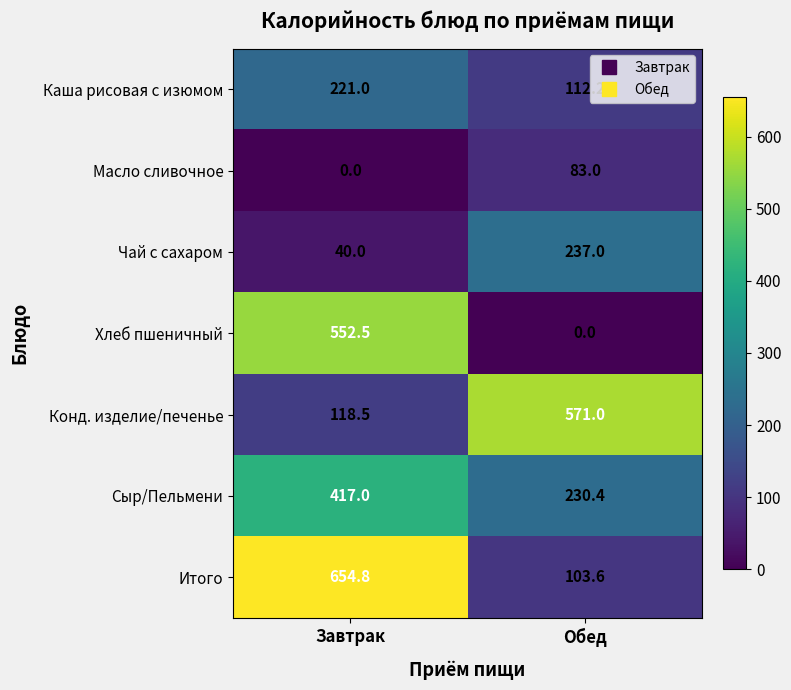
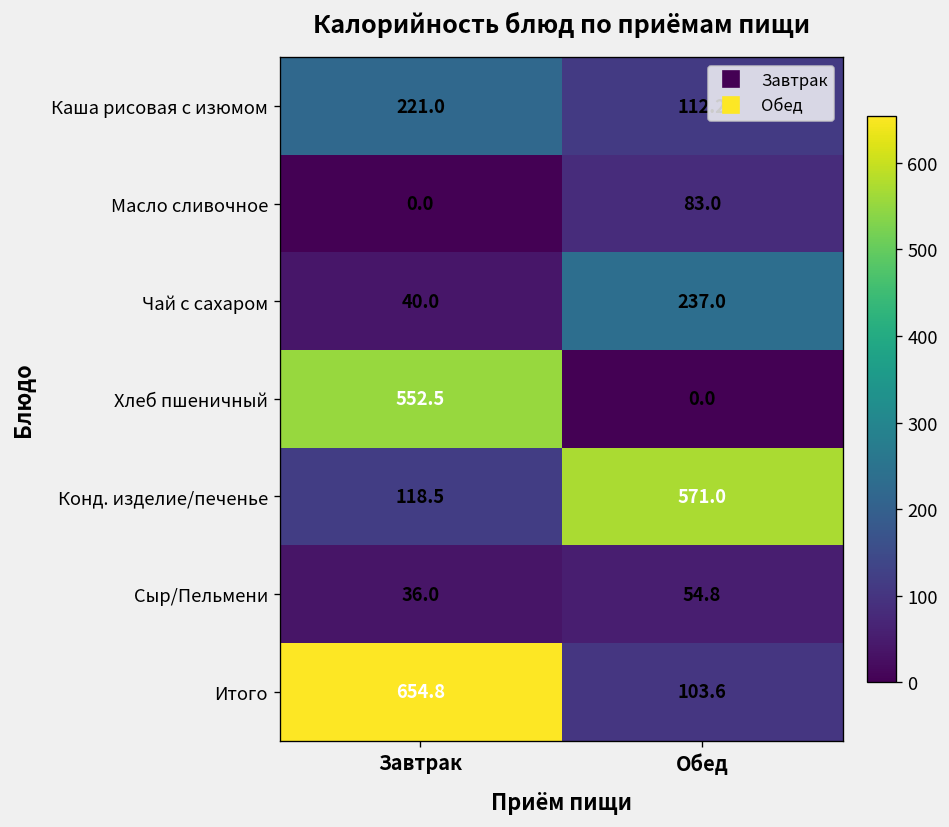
  {
    "Каша рисовая с изюмом": {
      "Завтрак": 221.0
    },
    "Масло сливочное": {
      "Завтрак": 0.0,
      "Обед": 83.0
    },
    "Чай с сахаром": {
      "Завтрак": 40.0,
      "Обед": 237.0
    },
    "Хлеб пшеничный": {
      "Завтрак": 552.5,
      "Обед": 0.0
    },
    "Конд. изделие/печенье": {
      "Завтрак": 118.5,
      "Обед": 571.0
    },
    "Сыр/Пельмени": {
-     "Завтрак": 417.0,
-     "Обед": 230.4
+     "Завтрак": 36.0,
+     "Обед": 54.8
    },
    "Итого": {
      "Завтрак": 654.8,
      "Обед": 103.6
    }
  }
